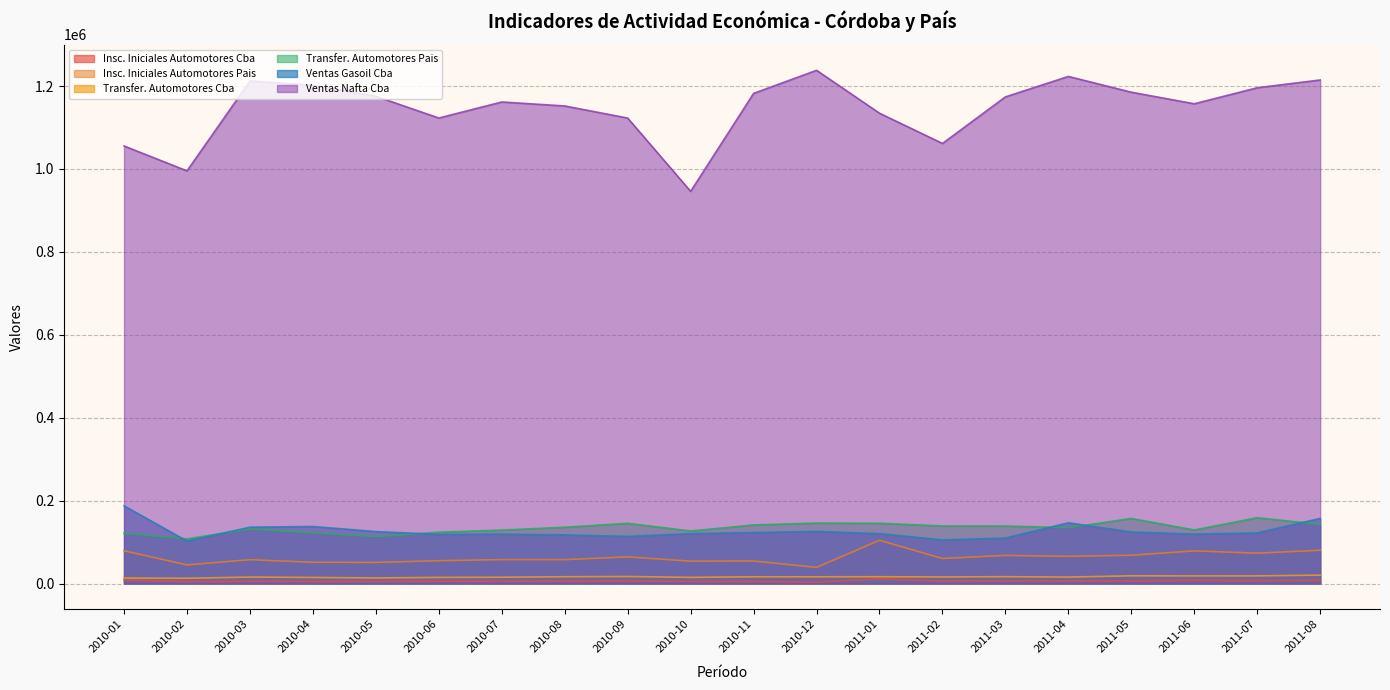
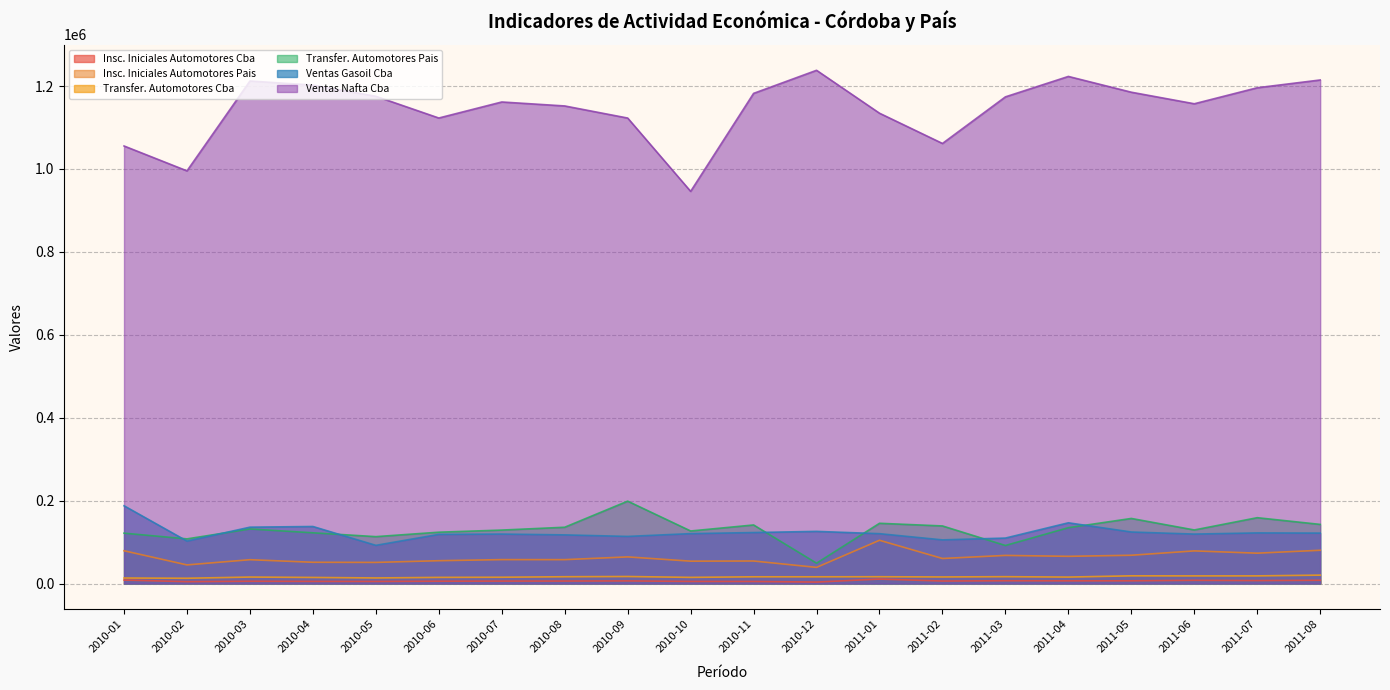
  {
    "Transfer. Automotores Pais": {
      "2010-01": 120000,
      "2010-04": 120000,
      "2010-05": 110000,
      "2010-07": 130000,
      "2010-08": 140000,
-     "2010-09": 150000,
+     "2010-09": 200000,
      "2010-10": 130000,
      "2010-11": 140000,
-     "2010-12": 150000,
+     "2010-12": 50000,
      "2011-01": 150000,
      "2011-02": 140000,
-     "2011-03": 140000,
+     "2011-03": 90000,
      "2011-04": 130000,
      "2011-05": 160000,
      "2011-06": 130000,
      "2011-07": 160000,
      "2011-08": 140000
    },
    "Ventas Gasoil Cba": {
      "2010-01": 190000,
      "2010-04": 140000,
-     "2010-05": 130000,
+     "2010-05": 90000,
      "2010-07": 120000,
      "2010-08": 120000,
      "2010-09": 110000,
      "2010-10": 120000,
      "2010-11": 120000,
      "2010-12": 130000,
      "2011-01": 120000,
      "2011-02": 110000,
      "2011-03": 110000,
      "2011-04": 150000,
      "2011-05": 120000,
      "2011-06": 120000,
      "2011-07": 120000,
-     "2011-08": 160000
+     "2011-08": 120000
    },
    "Ventas Nafta Cba": {
      "2010-01": 1060000,
      "2010-02": 1000000,
      "2010-06": 1120000,
      "2010-07": 1160000,
      "2010-08": 1150000,
      "2010-09": 1120000,
      "2010-10": 950000,
      "2010-11": 1180000,
      "2010-12": 1240000,
      "2011-01": 1130000,
      "2011-02": 1060000,
      "2011-03": 1170000,
      "2011-04": 1220000,
      "2011-05": 1190000,
      "2011-06": 1160000,
      "2011-07": 1200000,
      "2011-08": 1210000
    }
  }
